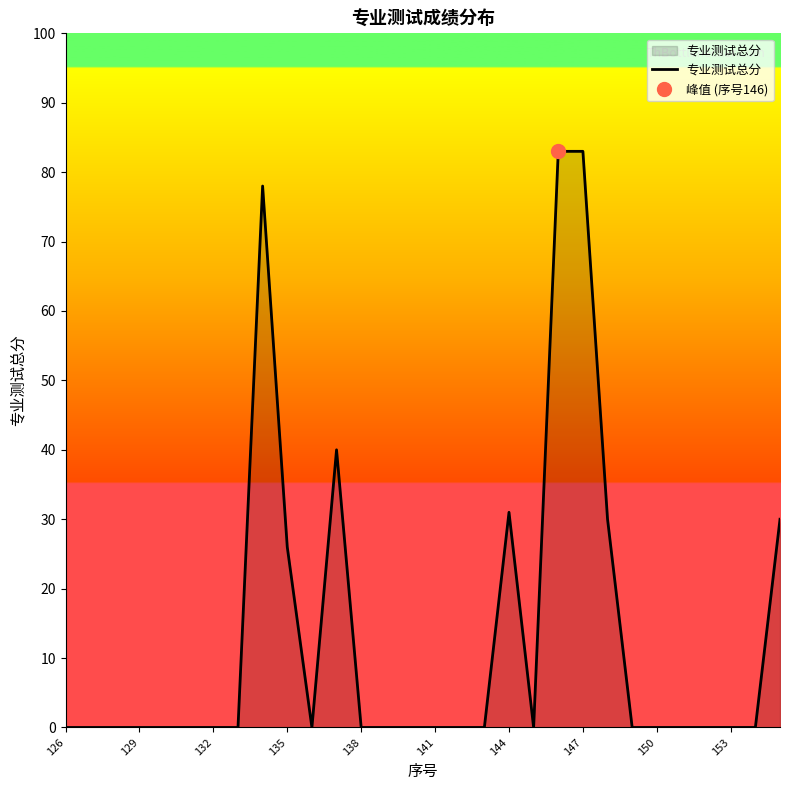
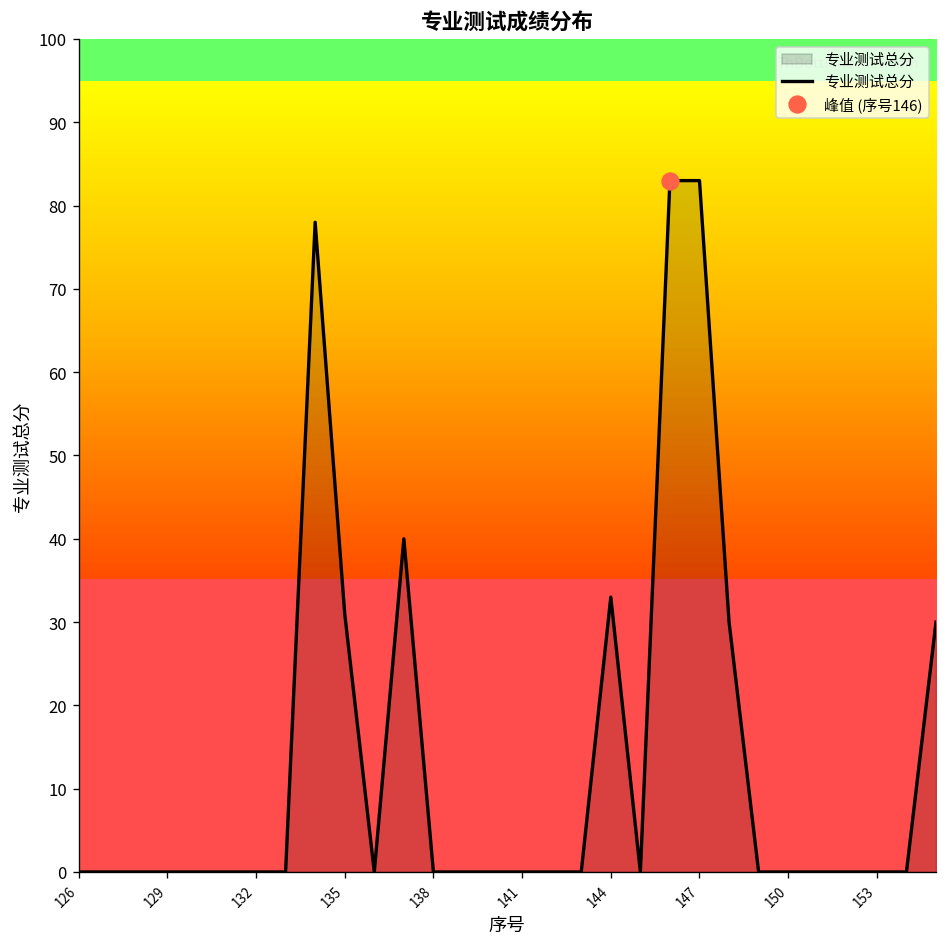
  {
    "专业测试总分": {
      "126": 0,
      "129": 0,
      "132": 0,
-     "135": 26,
+     "135": 31,
      "138": 0,
      "141": 0,
-     "144": 31,
+     "144": 33,
      "147": 83,
      "150": 0,
      "153": 0
    }
  }
